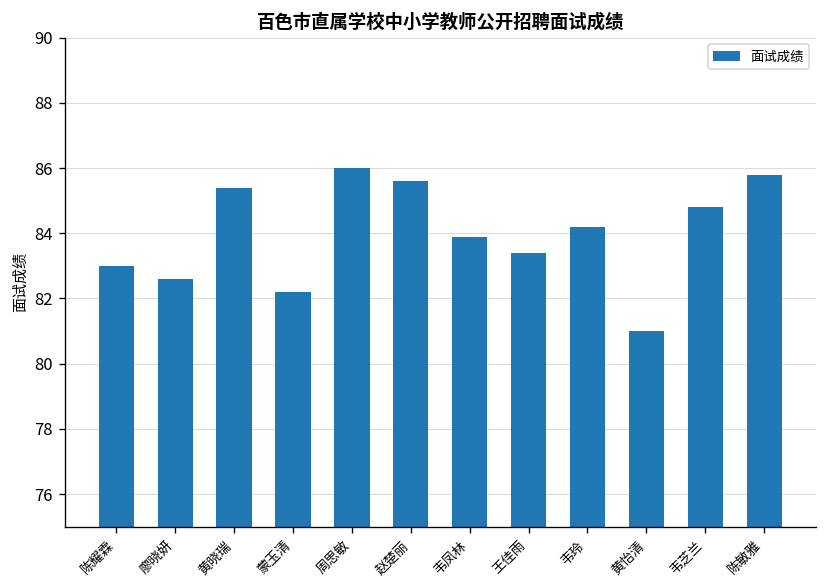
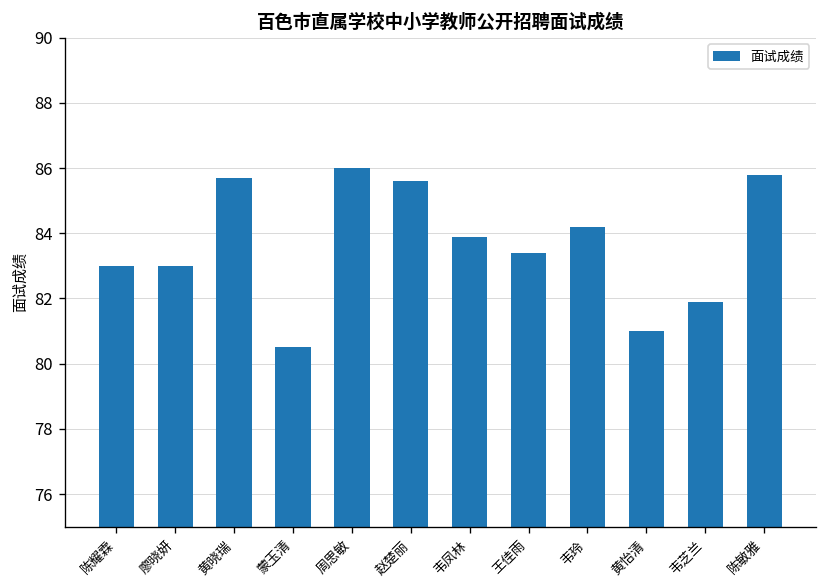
  {
    "陈耀霖": 83.0,
-   "廖晓妍": 82.6,
-   "黄晓瑞": 85.4,
-   "蒙玉清": 82.2,
+   "廖晓妍": 83.0,
+   "黄晓瑞": 85.7,
+   "蒙玉清": 80.5,
    "周思敏": 86.0,
    "赵楚丽": 85.6,
    "韦凤林": 83.9,
    "王佳雨": 83.4,
    "韦玲": 84.2,
    "黄怡清": 81.0,
-   "韦芝兰": 84.8,
+   "韦芝兰": 81.9,
    "陈敏雅": 85.8
  }
